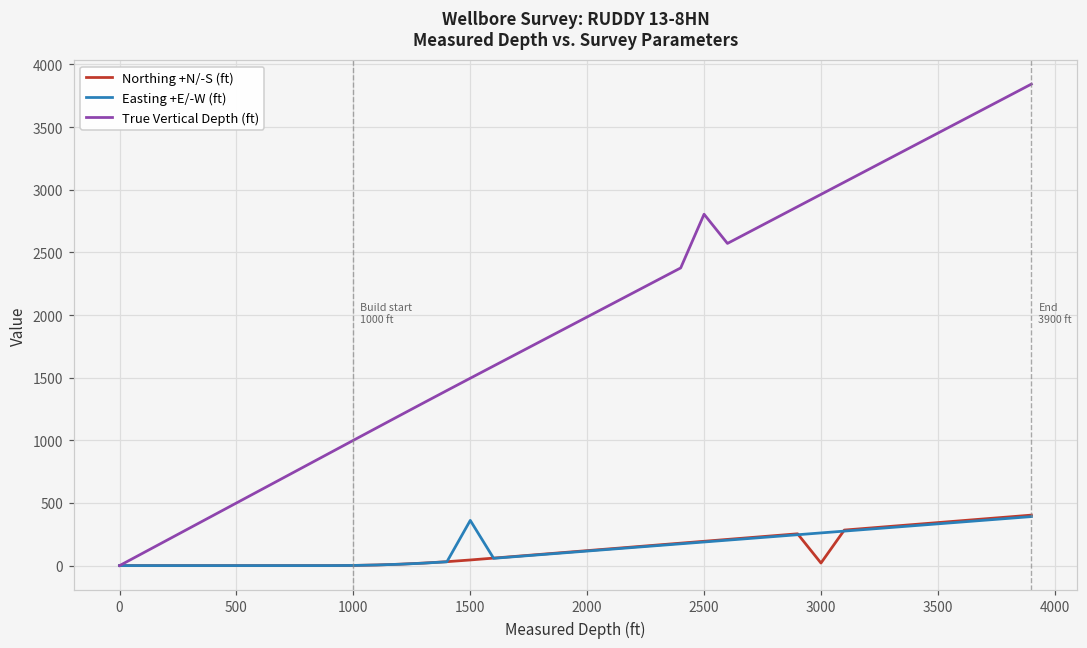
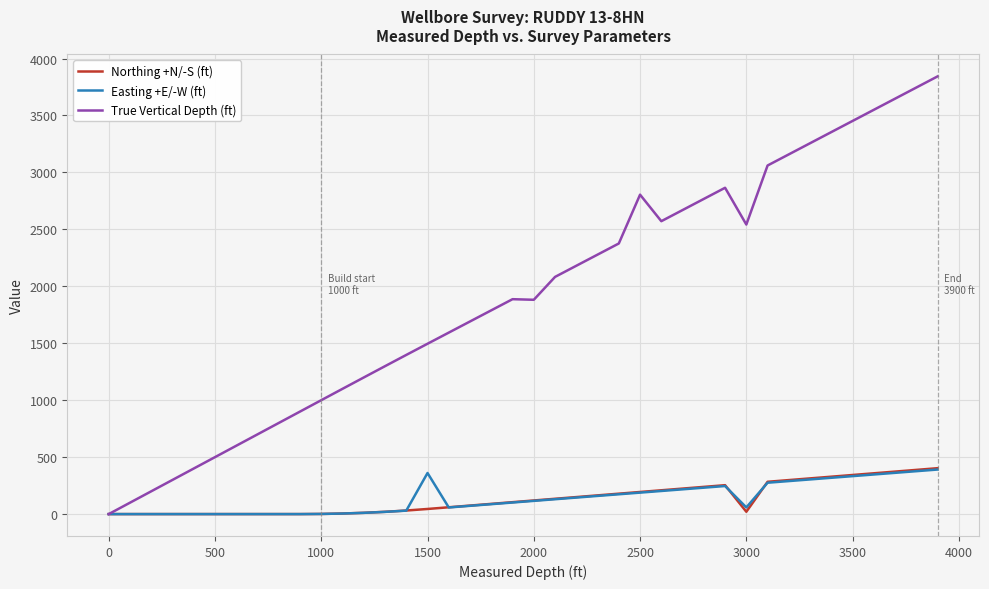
  {
    "Northing +N/-S (ft)": {
      "1500": 40,
      "3000": 20
    },
    "Easting +E/-W (ft)": {
      "1500": 360,
-     "3000": 260
+     "3000": 60
    },
    "True Vertical Depth (ft)": {
      "500": 500,
      "1000": 1000,
      "1500": 1500,
-     "2000": 1980,
+     "2000": 1880,
      "2500": 2800,
-     "3000": 2960,
+     "3000": 2540,
      "3500": 3450
    }
  }
